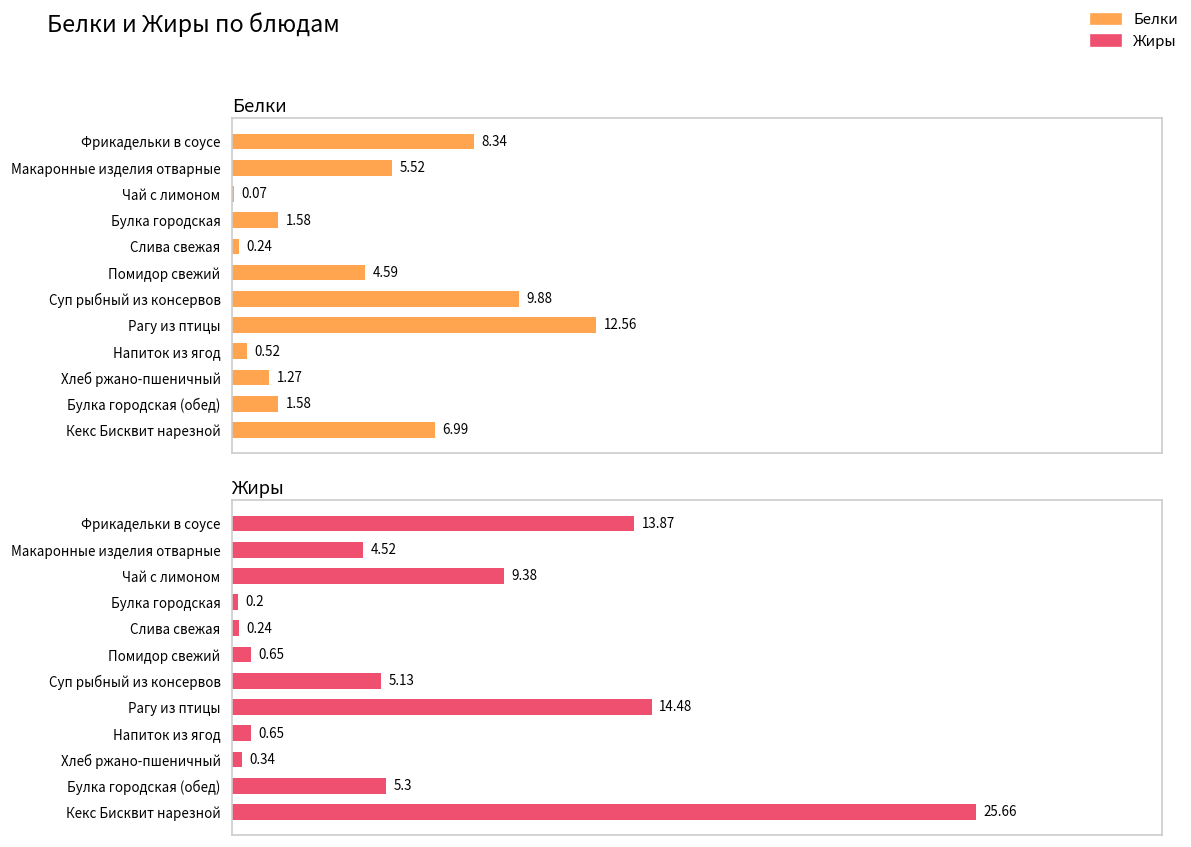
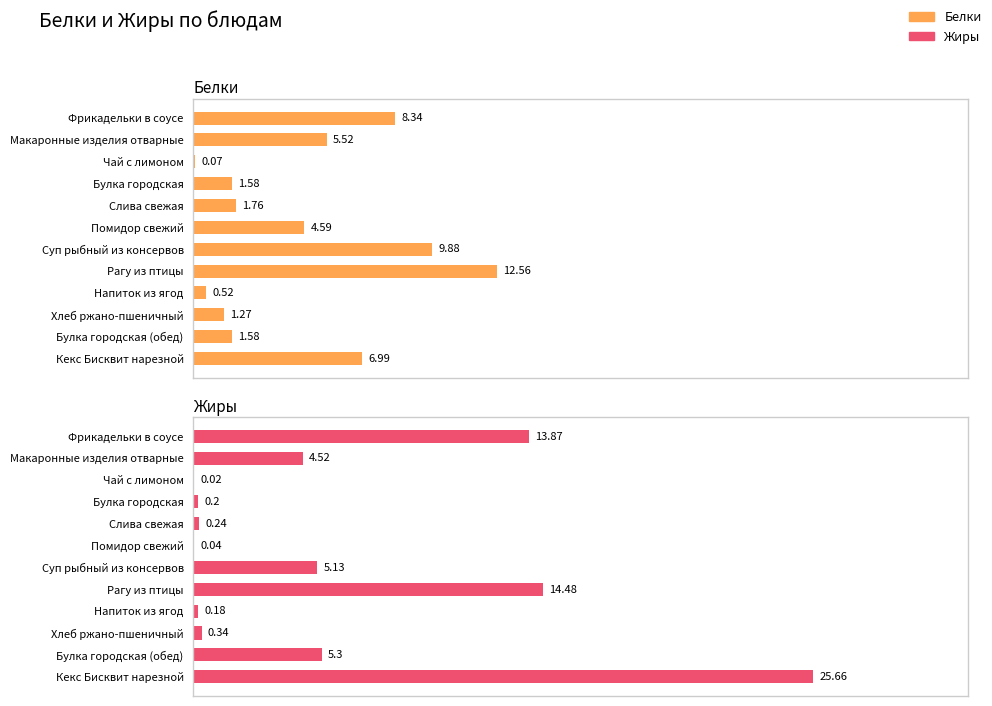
  {
    "Белки": {
      "Фрикадельки в соусе": 8.34,
      "Макаронные изделия отварные": 5.52,
      "Чай с лимоном": 0.07,
      "Булка городская": 1.58,
-     "Слива свежая": 0.24,
+     "Слива свежая": 1.76,
      "Помидор свежий": 4.59,
      "Суп рыбный из консервов": 9.88,
      "Рагу из птицы": 12.56,
      "Напиток из ягод": 0.52,
      "Хлеб ржано-пшеничный": 1.27,
      "Булка городская (обед)": 1.58,
      "Кекс Бисквит нарезной": 6.99
    },
    "Жиры": {
      "Фрикадельки в соусе": 13.87,
      "Макаронные изделия отварные": 4.52,
-     "Чай с лимоном": 9.38,
+     "Чай с лимоном": 0.02,
      "Булка городская": 0.2,
      "Слива свежая": 0.24,
-     "Помидор свежий": 0.65,
+     "Помидор свежий": 0.04,
      "Суп рыбный из консервов": 5.13,
      "Рагу из птицы": 14.48,
-     "Напиток из ягод": 0.65,
+     "Напиток из ягод": 0.18,
      "Хлеб ржано-пшеничный": 0.34,
      "Булка городская (обед)": 5.3,
      "Кекс Бисквит нарезной": 25.66
    }
  }
